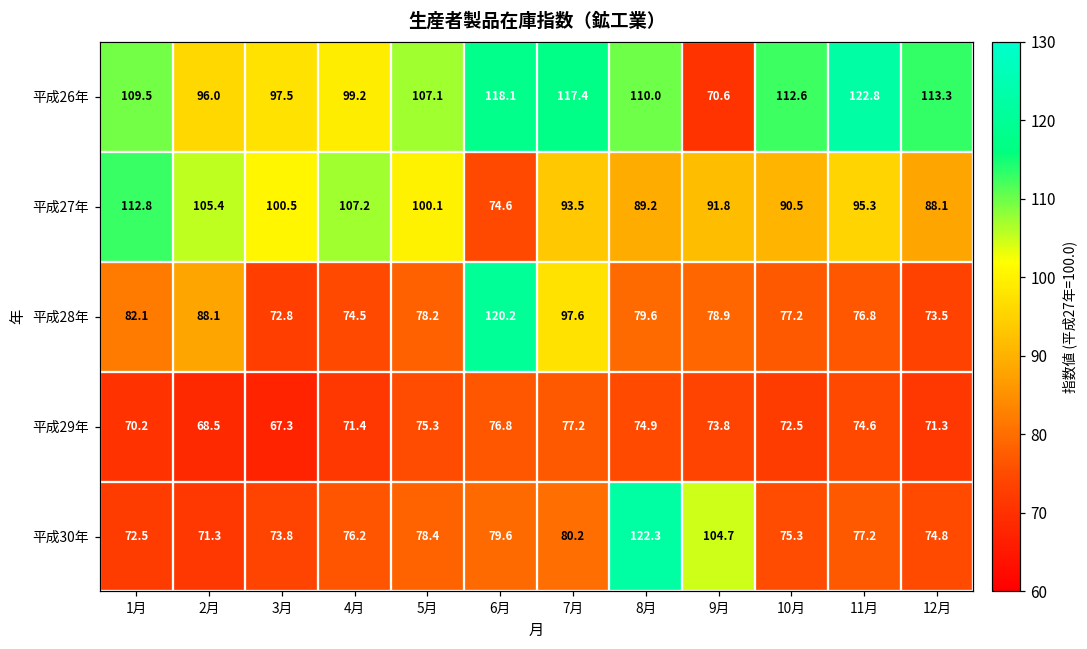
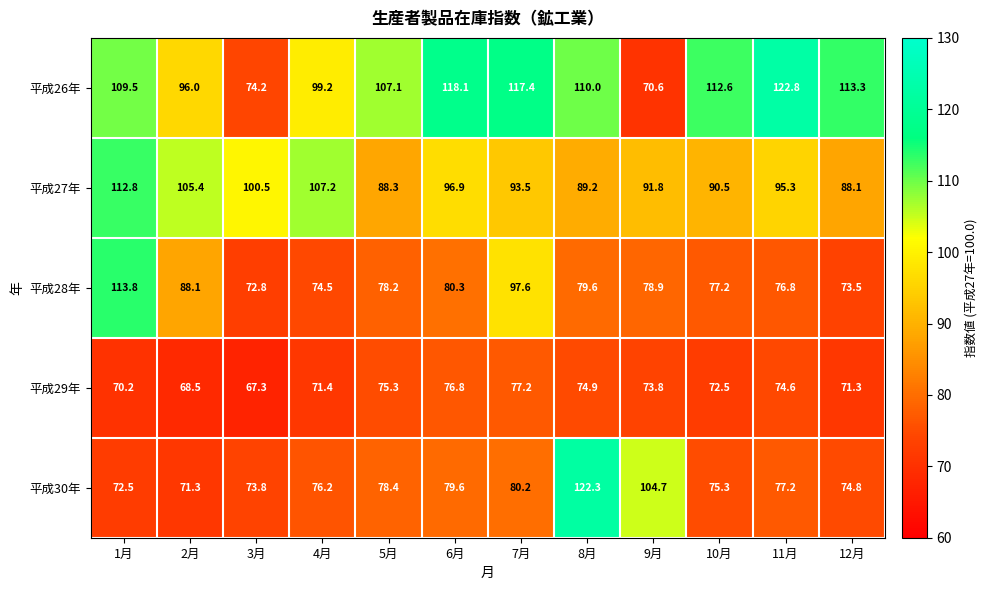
  {
    "平成26年": {
      "1月": 109.5,
      "2月": 96.0,
-     "3月": 97.5,
+     "3月": 74.2,
      "4月": 99.2,
      "5月": 107.1,
      "6月": 118.1,
      "7月": 117.4,
      "8月": 110.0,
      "9月": 70.6,
      "10月": 112.6,
      "11月": 122.8,
      "12月": 113.3
    },
    "平成27年": {
      "1月": 112.8,
      "2月": 105.4,
      "3月": 100.5,
      "4月": 107.2,
-     "5月": 100.1,
-     "6月": 74.6,
+     "5月": 88.3,
+     "6月": 96.9,
      "7月": 93.5,
      "8月": 89.2,
      "9月": 91.8,
      "10月": 90.5,
      "11月": 95.3,
      "12月": 88.1
    },
    "平成28年": {
-     "1月": 82.1,
+     "1月": 113.8,
      "2月": 88.1,
      "3月": 72.8,
      "4月": 74.5,
      "5月": 78.2,
-     "6月": 120.2,
+     "6月": 80.3,
      "7月": 97.6,
      "8月": 79.6,
      "9月": 78.9,
      "10月": 77.2,
      "11月": 76.8,
      "12月": 73.5
    },
    "平成29年": {
      "1月": 70.2,
      "2月": 68.5,
      "3月": 67.3,
      "4月": 71.4,
      "5月": 75.3,
      "6月": 76.8,
      "7月": 77.2,
      "8月": 74.9,
      "9月": 73.8,
      "10月": 72.5,
      "11月": 74.6,
      "12月": 71.3
    },
    "平成30年": {
      "1月": 72.5,
      "2月": 71.3,
      "3月": 73.8,
      "4月": 76.2,
      "5月": 78.4,
      "6月": 79.6,
      "7月": 80.2,
      "8月": 122.3,
      "9月": 104.7,
      "10月": 75.3,
      "11月": 77.2,
      "12月": 74.8
    }
  }
